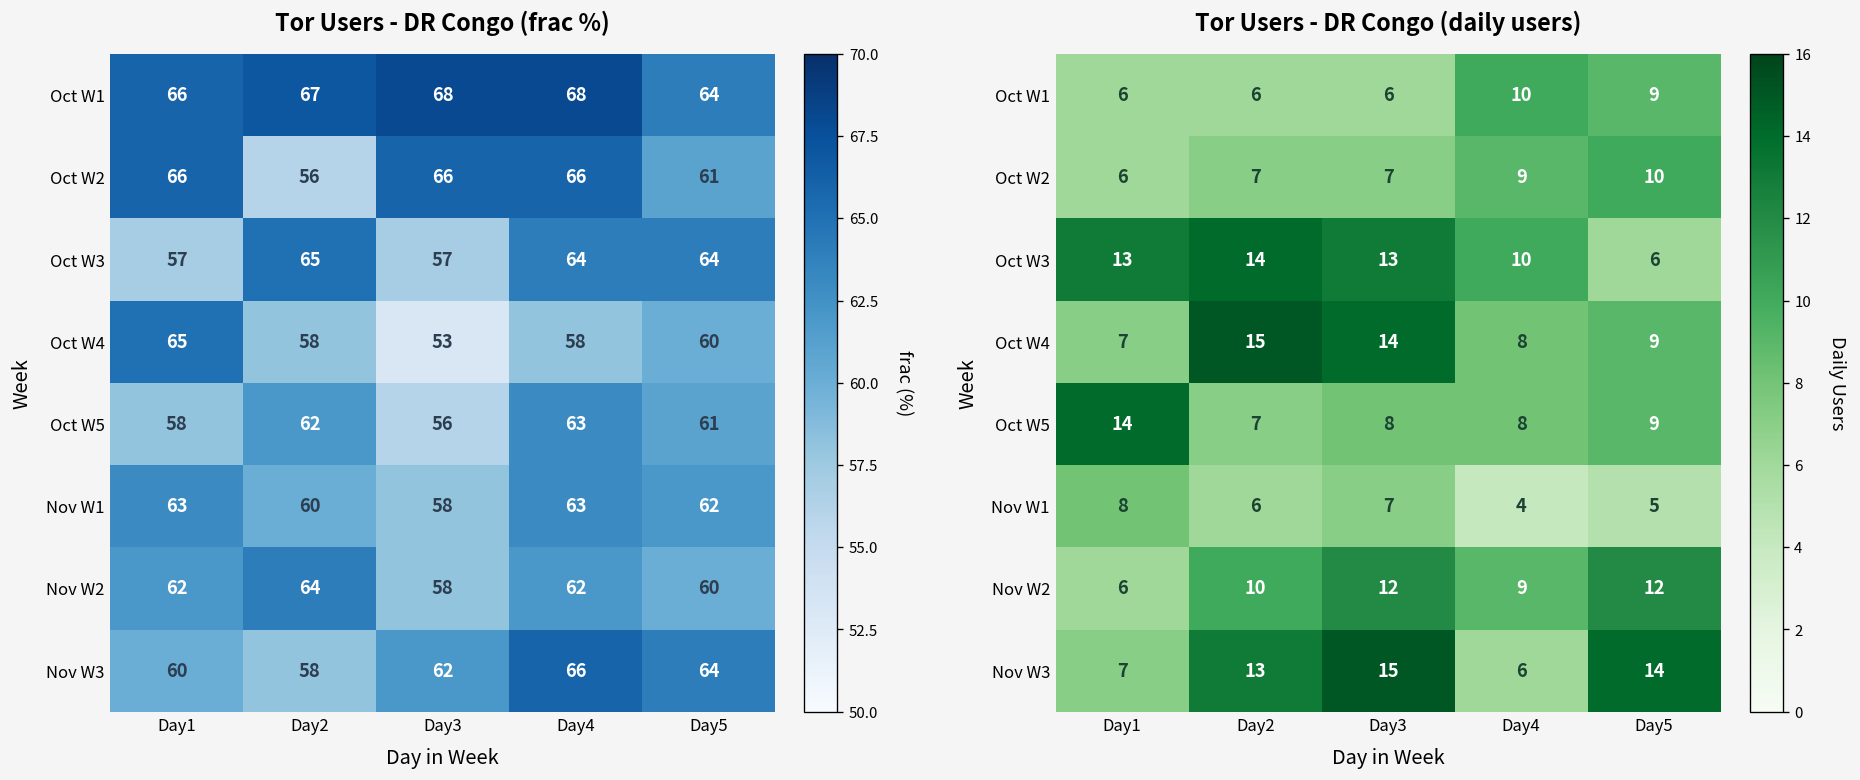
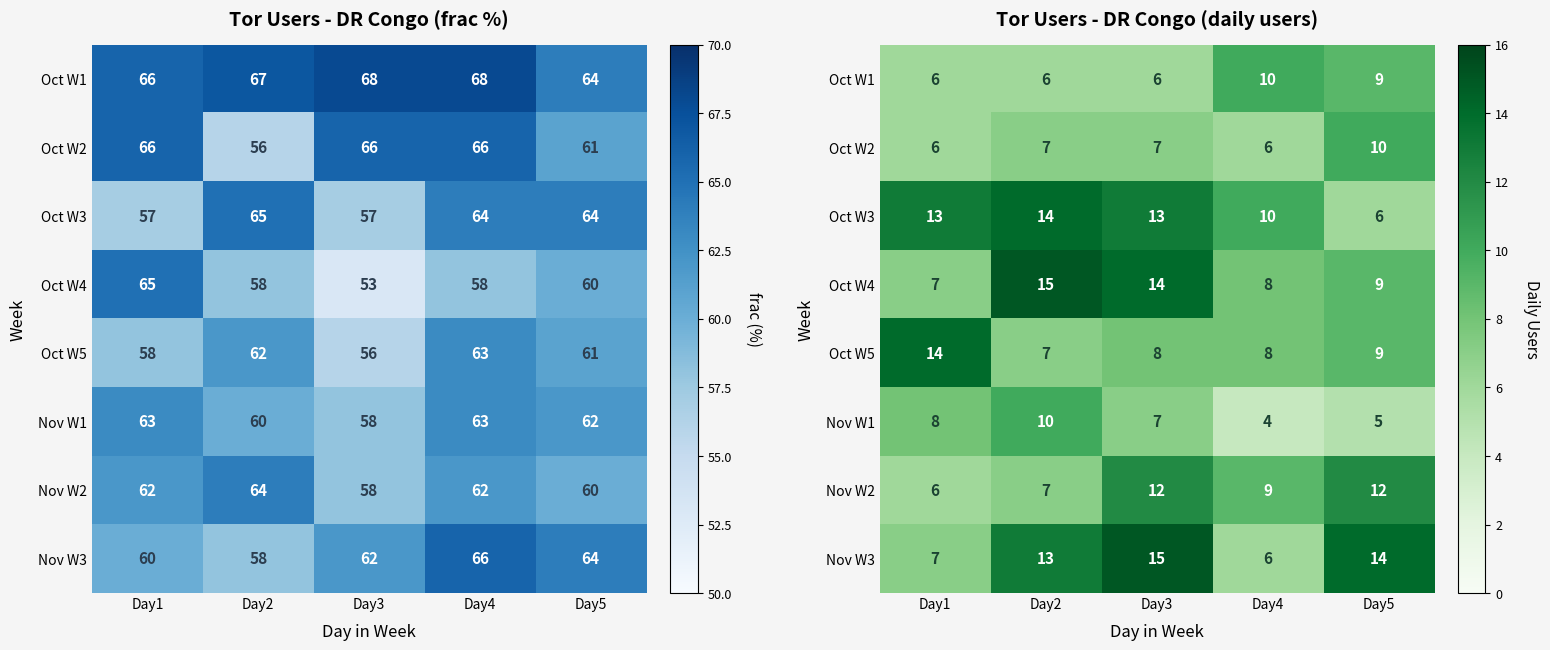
  {
    "Tor Users - DR Congo (frac %)": {
      "Oct W1": {
        "Day1": 66,
        "Day2": 67,
        "Day3": 68,
        "Day4": 68,
        "Day5": 64
      },
      "Oct W2": {
        "Day1": 66,
        "Day2": 56,
        "Day3": 66,
        "Day4": 66,
        "Day5": 61
      },
      "Oct W3": {
        "Day1": 57,
        "Day2": 65,
        "Day3": 57,
        "Day4": 64,
        "Day5": 64
      },
      "Oct W4": {
        "Day1": 65,
        "Day2": 58,
        "Day3": 53,
        "Day4": 58,
        "Day5": 60
      },
      "Oct W5": {
        "Day1": 58,
        "Day2": 62,
        "Day3": 56,
        "Day4": 63,
        "Day5": 61
      },
      "Nov W1": {
        "Day1": 63,
        "Day2": 60,
        "Day3": 58,
        "Day4": 63,
        "Day5": 62
      },
      "Nov W2": {
        "Day1": 62,
        "Day2": 64,
        "Day3": 58,
        "Day4": 62,
        "Day5": 60
      },
      "Nov W3": {
        "Day1": 60,
        "Day2": 58,
        "Day3": 62,
        "Day4": 66,
        "Day5": 64
      }
    },
    "Tor Users - DR Congo (daily users)": {
      "Oct W1": {
        "Day1": 6,
        "Day2": 6,
        "Day3": 6,
        "Day4": 10,
        "Day5": 9
      },
      "Oct W2": {
        "Day1": 6,
        "Day2": 7,
        "Day3": 7,
-       "Day4": 9,
+       "Day4": 6,
        "Day5": 10
      },
      "Oct W3": {
        "Day1": 13,
        "Day2": 14,
        "Day3": 13,
        "Day4": 10,
        "Day5": 6
      },
      "Oct W4": {
        "Day1": 7,
        "Day2": 15,
        "Day3": 14,
        "Day4": 8,
        "Day5": 9
      },
      "Oct W5": {
        "Day1": 14,
        "Day2": 7,
        "Day3": 8,
        "Day4": 8,
        "Day5": 9
      },
      "Nov W1": {
        "Day1": 8,
-       "Day2": 6,
+       "Day2": 10,
        "Day3": 7,
        "Day4": 4,
        "Day5": 5
      },
      "Nov W2": {
        "Day1": 6,
-       "Day2": 10,
+       "Day2": 7,
        "Day3": 12,
        "Day4": 9,
        "Day5": 12
      },
      "Nov W3": {
        "Day1": 7,
        "Day2": 13,
        "Day3": 15,
        "Day4": 6,
        "Day5": 14
      }
    }
  }
